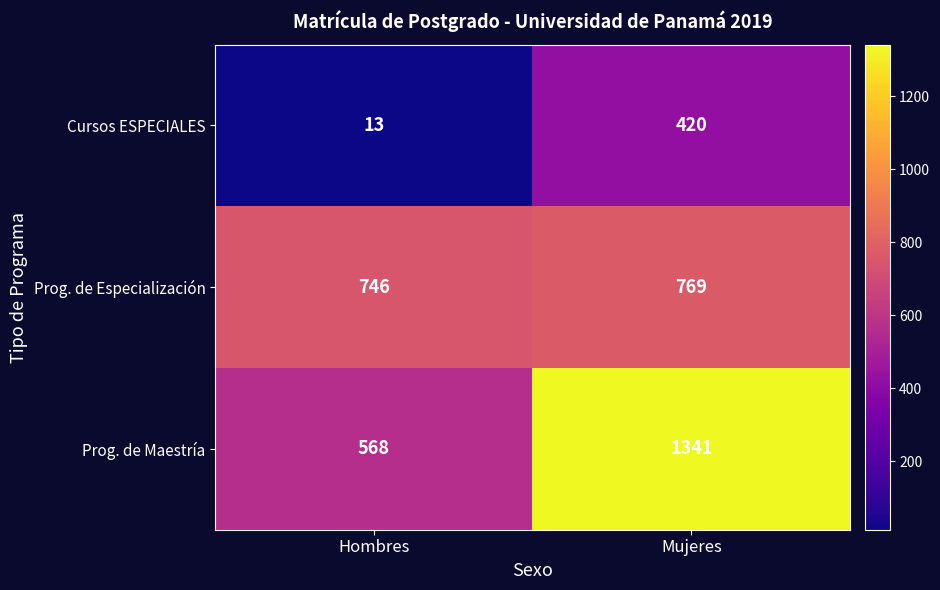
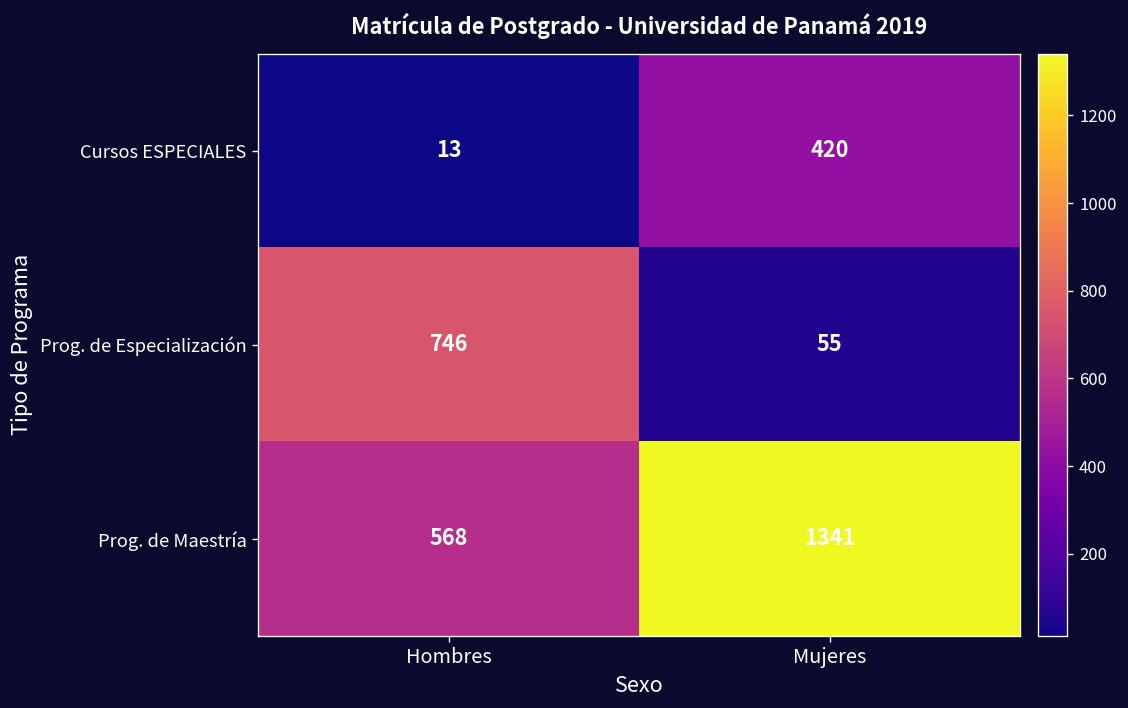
  {
    "Cursos ESPECIALES": {
      "Hombres": 13,
      "Mujeres": 420
    },
    "Prog. de Especialización": {
      "Hombres": 746,
-     "Mujeres": 769
+     "Mujeres": 55
    },
    "Prog. de Maestría": {
      "Hombres": 568,
      "Mujeres": 1341
    }
  }
